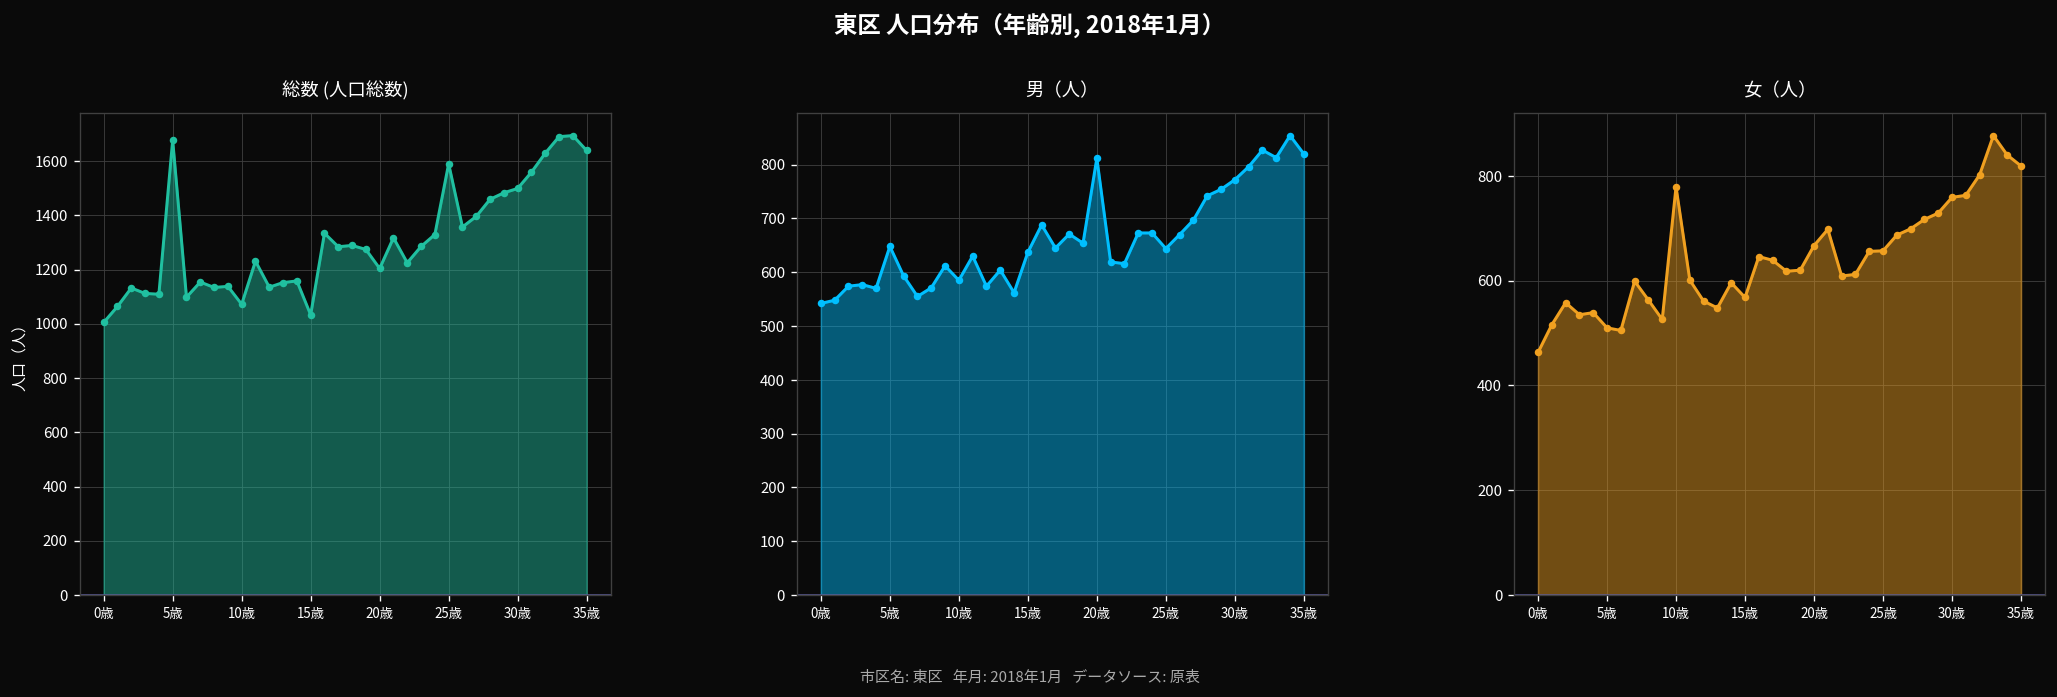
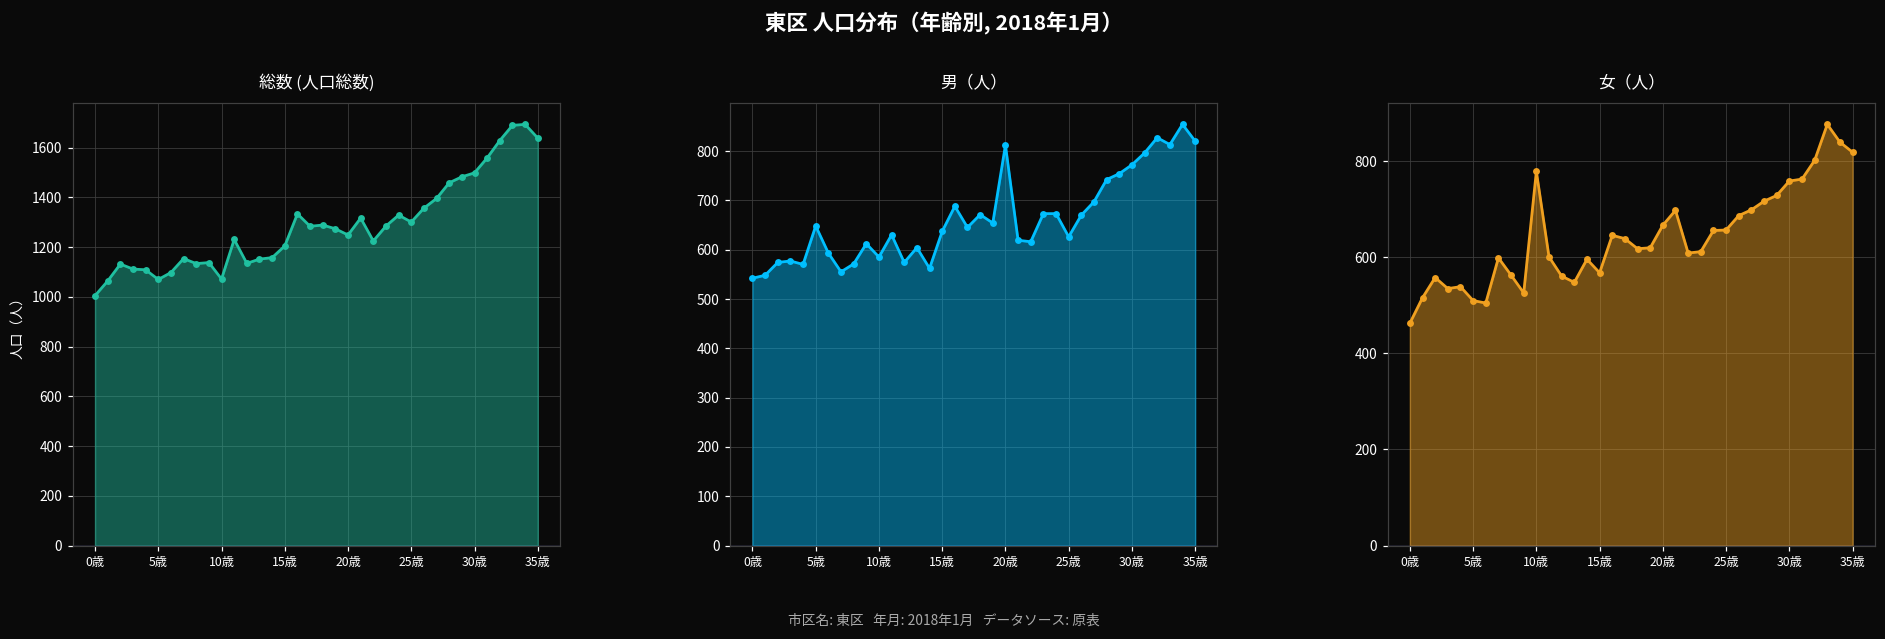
  {
    "総数 (人口総数)": {
      "0歳": 1010,
-     "5歳": 1680,
+     "5歳": 1070,
      "10歳": 1070,
-     "15歳": 1030,
-     "20歳": 1200,
-     "25歳": 1590,
+     "15歳": 1210,
+     "20歳": 1250,
+     "25歳": 1300,
      "30歳": 1500,
      "35歳": 1640
    },
    "男（人）": {
      "0歳": 540,
      "5歳": 650,
      "10歳": 590,
      "15歳": 640,
      "20歳": 810,
-     "25歳": 640,
+     "25歳": 630,
      "30歳": 770,
      "35歳": 820
    },
    "女（人）": {
      "0歳": 460,
      "5歳": 510,
      "10歳": 780,
      "15歳": 570,
      "20歳": 670,
      "25歳": 660,
      "30歳": 760,
      "35歳": 820
    }
  }
